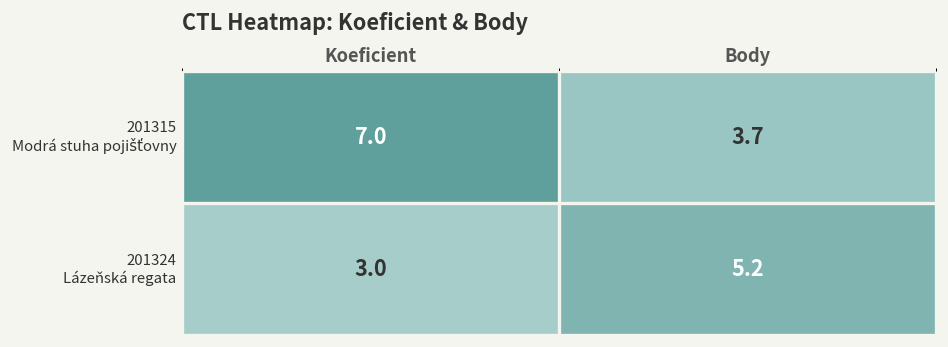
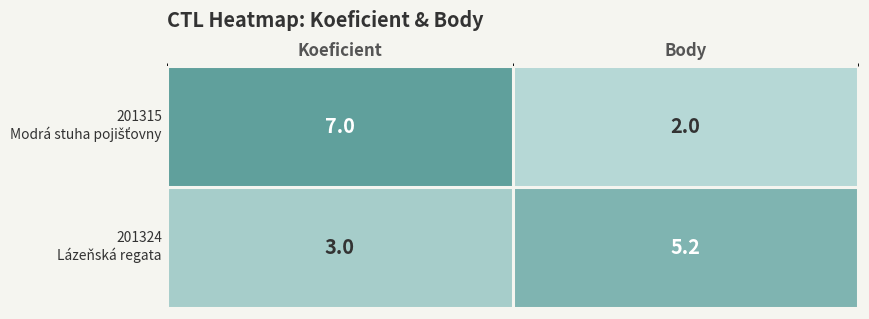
  {
    "201315 Modrá stuha pojišťovny": {
      "Koeficient": 7.0,
-     "Body": 3.7
+     "Body": 2.0
    },
    "201324 Lázeňská regata": {
      "Koeficient": 3.0,
      "Body": 5.2
    }
  }
